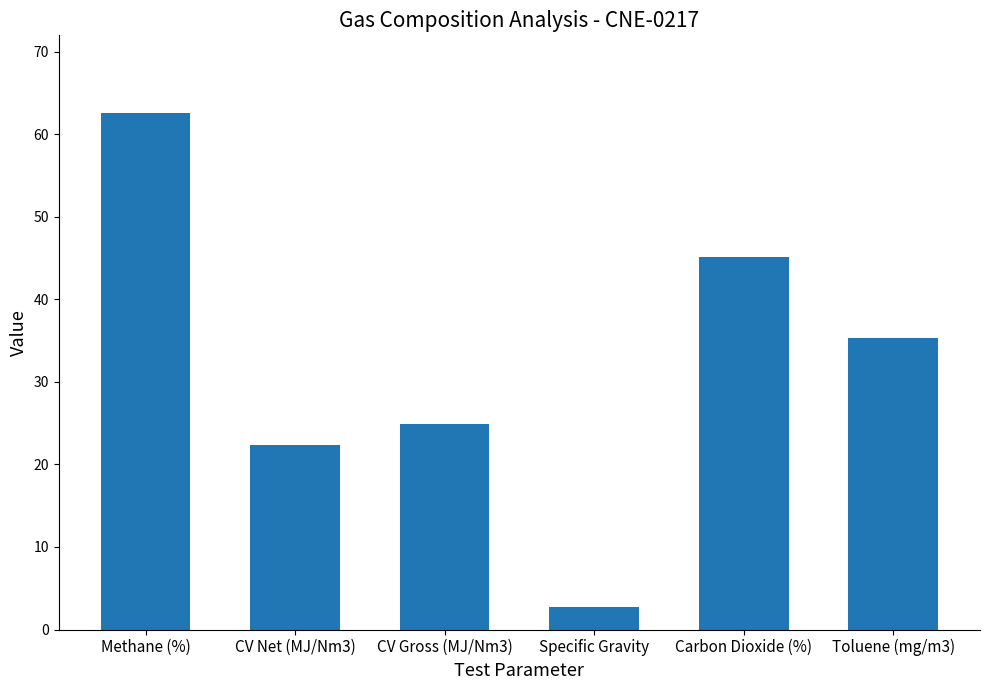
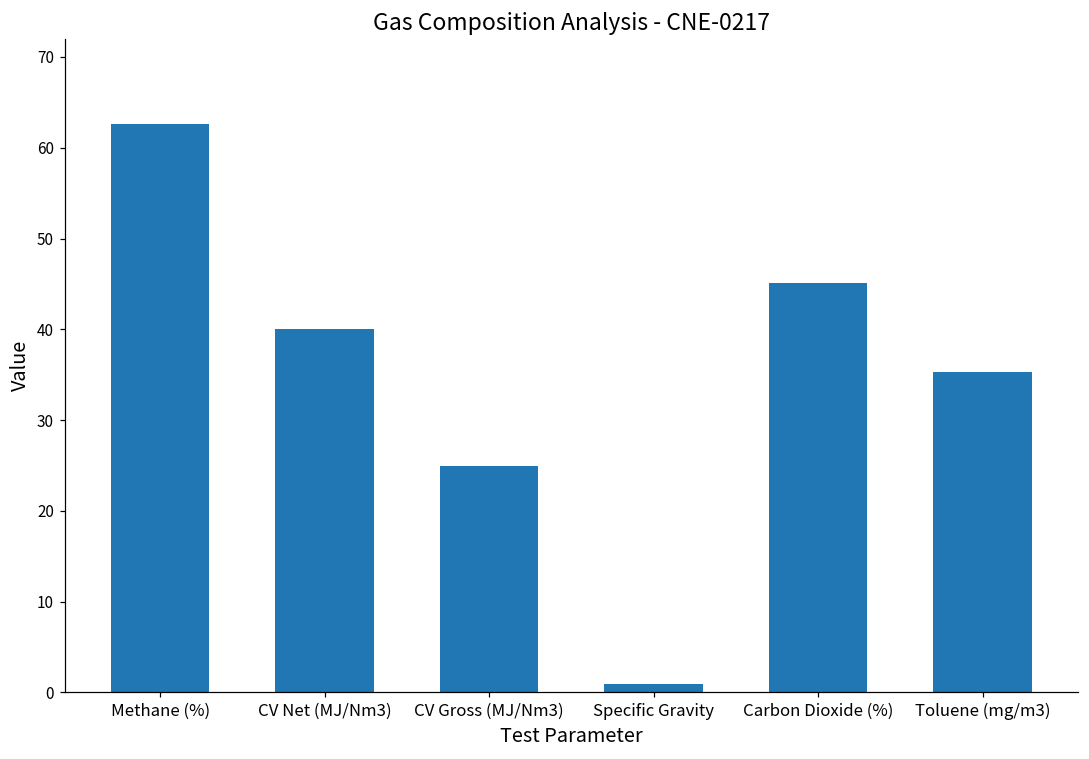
  {
    "Methane (%)": 63,
-   "CV Net (MJ/Nm3)": 22,
+   "CV Net (MJ/Nm3)": 40,
    "CV Gross (MJ/Nm3)": 25,
-   "Specific Gravity": 3,
+   "Specific Gravity": 1,
    "Carbon Dioxide (%)": 45,
    "Toluene (mg/m3)": 35
  }
